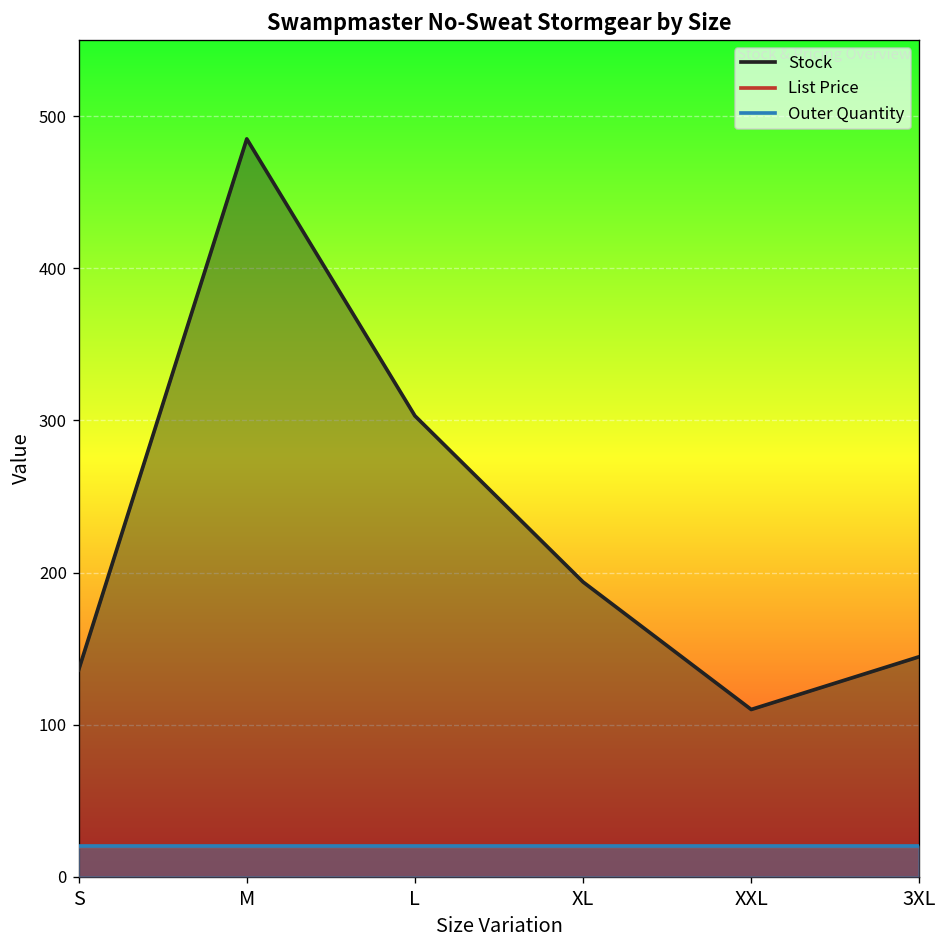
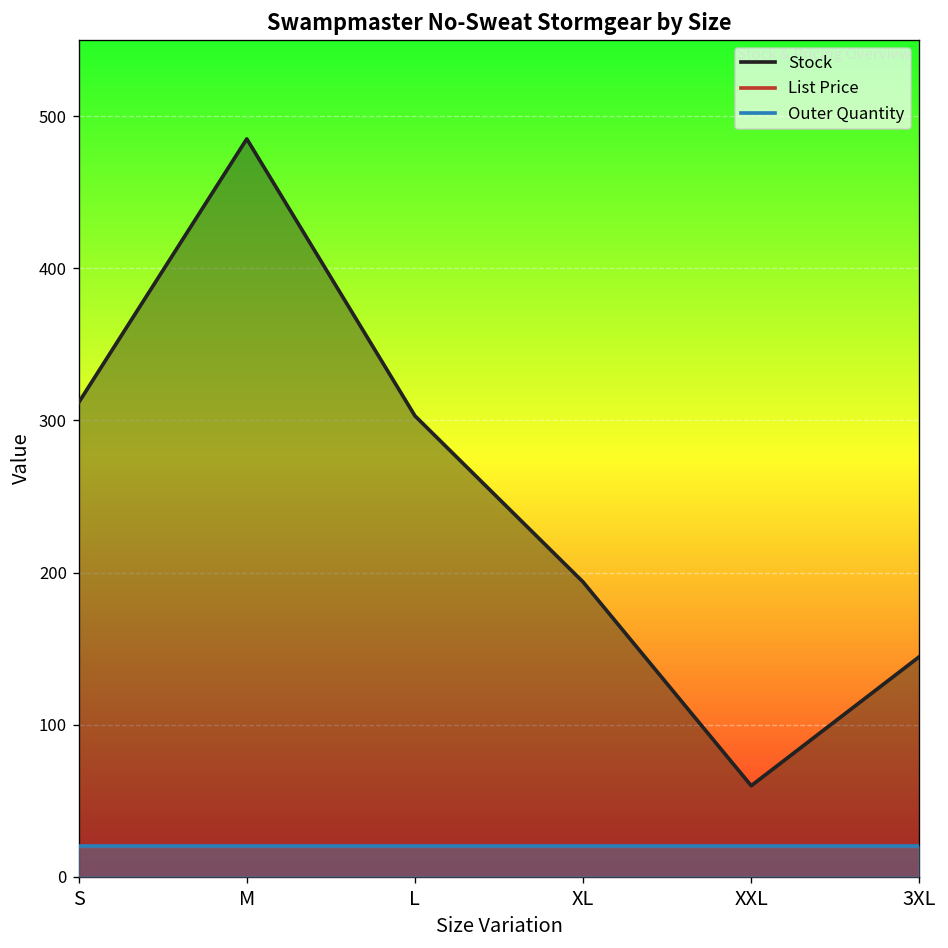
  {
    "Stock": {
-     "S": 136,
+     "S": 312,
      "M": 485,
      "L": 303,
      "XL": 194,
-     "XXL": 110,
+     "XXL": 60,
      "3XL": 145
    },
    "Outer Quantity": {
      "S": 20,
      "M": 20,
      "L": 20,
      "XL": 20,
      "XXL": 20,
      "3XL": 20
    }
  }
